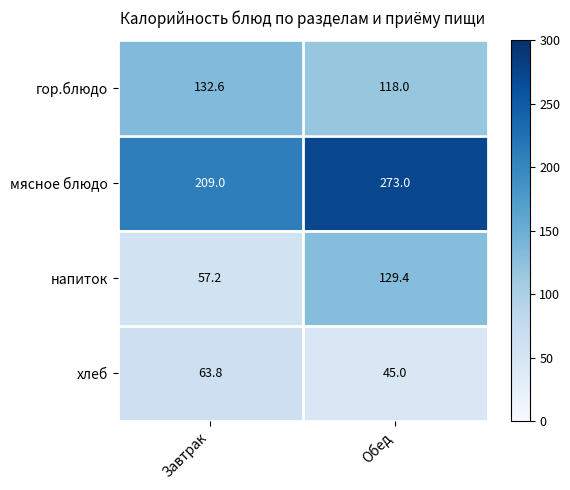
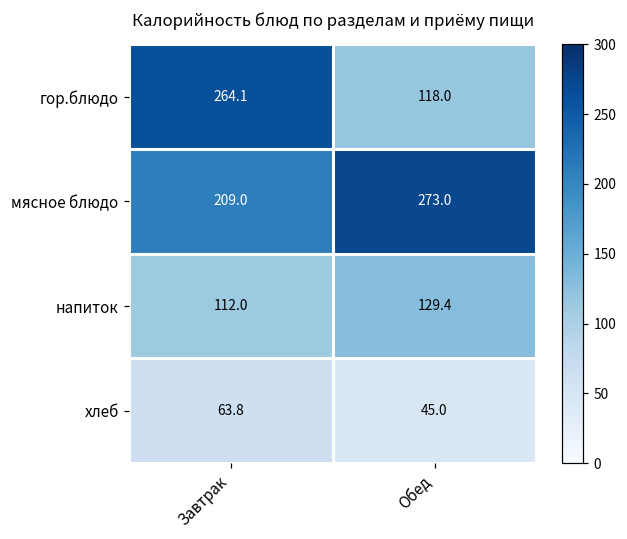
  {
    "гор.блюдо": {
-     "Завтрак": 132.6,
+     "Завтрак": 264.1,
      "Обед": 118.0
    },
    "мясное блюдо": {
      "Завтрак": 209.0,
      "Обед": 273.0
    },
    "напиток": {
-     "Завтрак": 57.2,
+     "Завтрак": 112.0,
      "Обед": 129.4
    },
    "хлеб": {
      "Завтрак": 63.8,
      "Обед": 45.0
    }
  }
